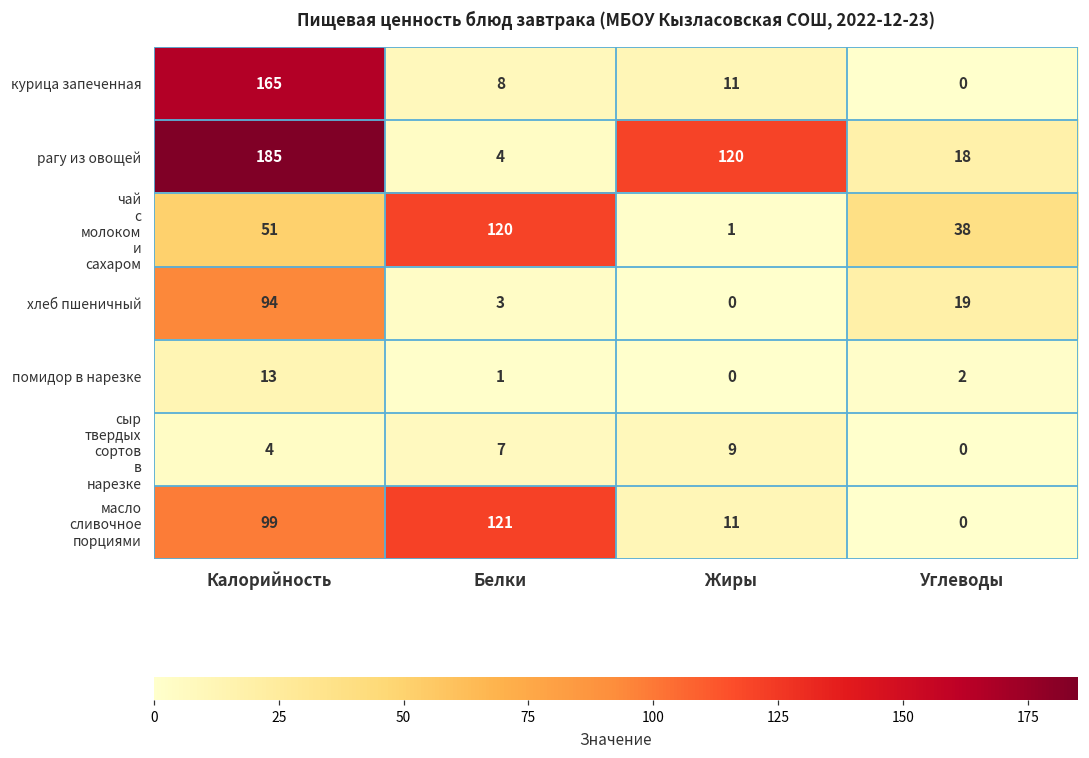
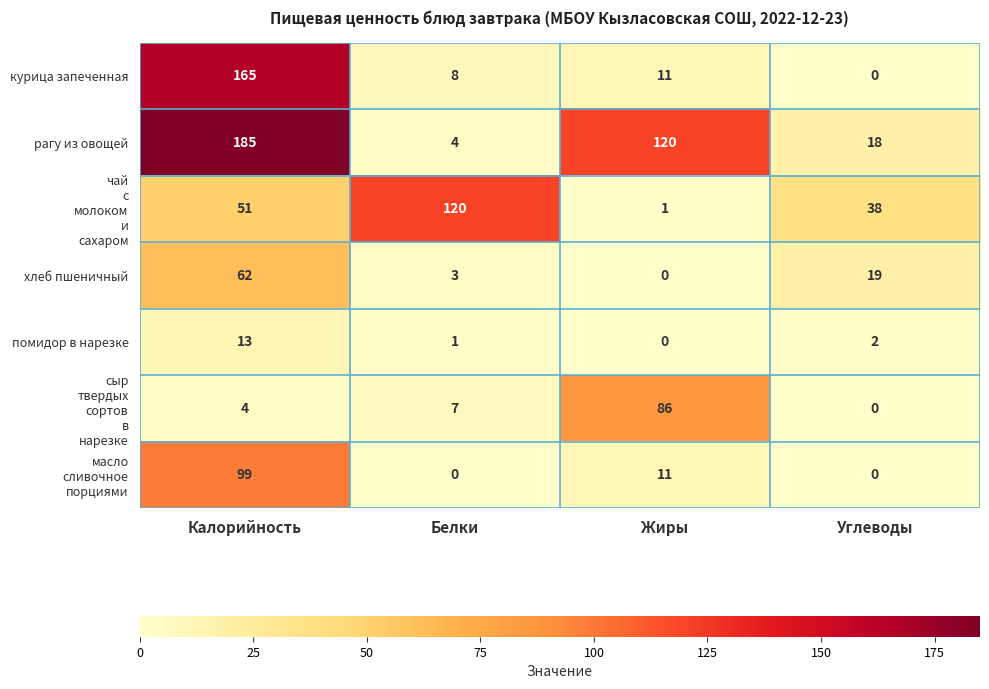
  {
    "курица запеченная": {
      "Калорийность": 165,
      "Белки": 8,
      "Жиры": 11,
      "Углеводы": 0
    },
    "рагу из овощей": {
      "Калорийность": 185,
      "Белки": 4,
      "Жиры": 120,
      "Углеводы": 18
    },
    "чай с молоком и сахаром": {
      "Калорийность": 51,
      "Белки": 120,
      "Жиры": 1,
      "Углеводы": 38
    },
    "хлеб пшеничный": {
-     "Калорийность": 94,
+     "Калорийность": 62,
      "Белки": 3,
      "Жиры": 0,
      "Углеводы": 19
    },
    "помидор в нарезке": {
      "Калорийность": 13,
      "Белки": 1,
      "Жиры": 0,
      "Углеводы": 2
    },
    "сыр твердых сортов в нарезке": {
      "Калорийность": 4,
      "Белки": 7,
-     "Жиры": 9,
+     "Жиры": 86,
      "Углеводы": 0
    },
    "масло сливочное порциями": {
      "Калорийность": 99,
-     "Белки": 121,
+     "Белки": 0,
      "Жиры": 11,
      "Углеводы": 0
    }
  }
